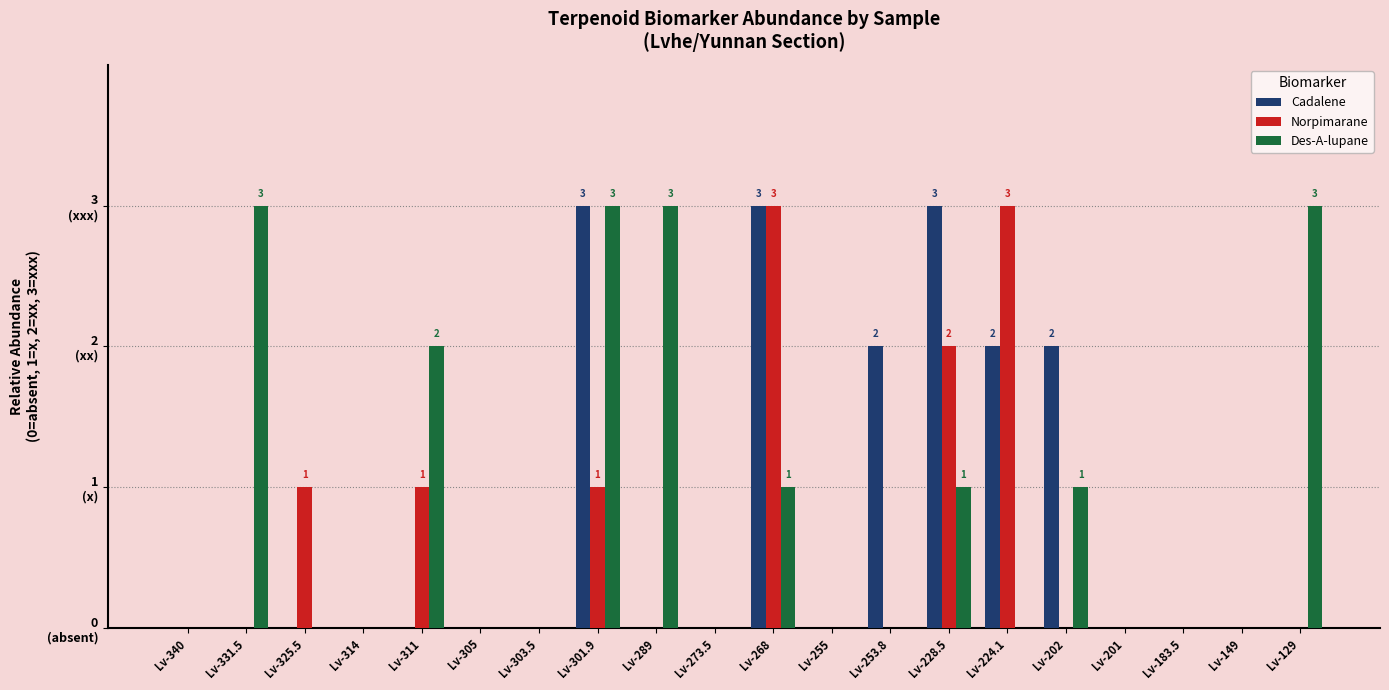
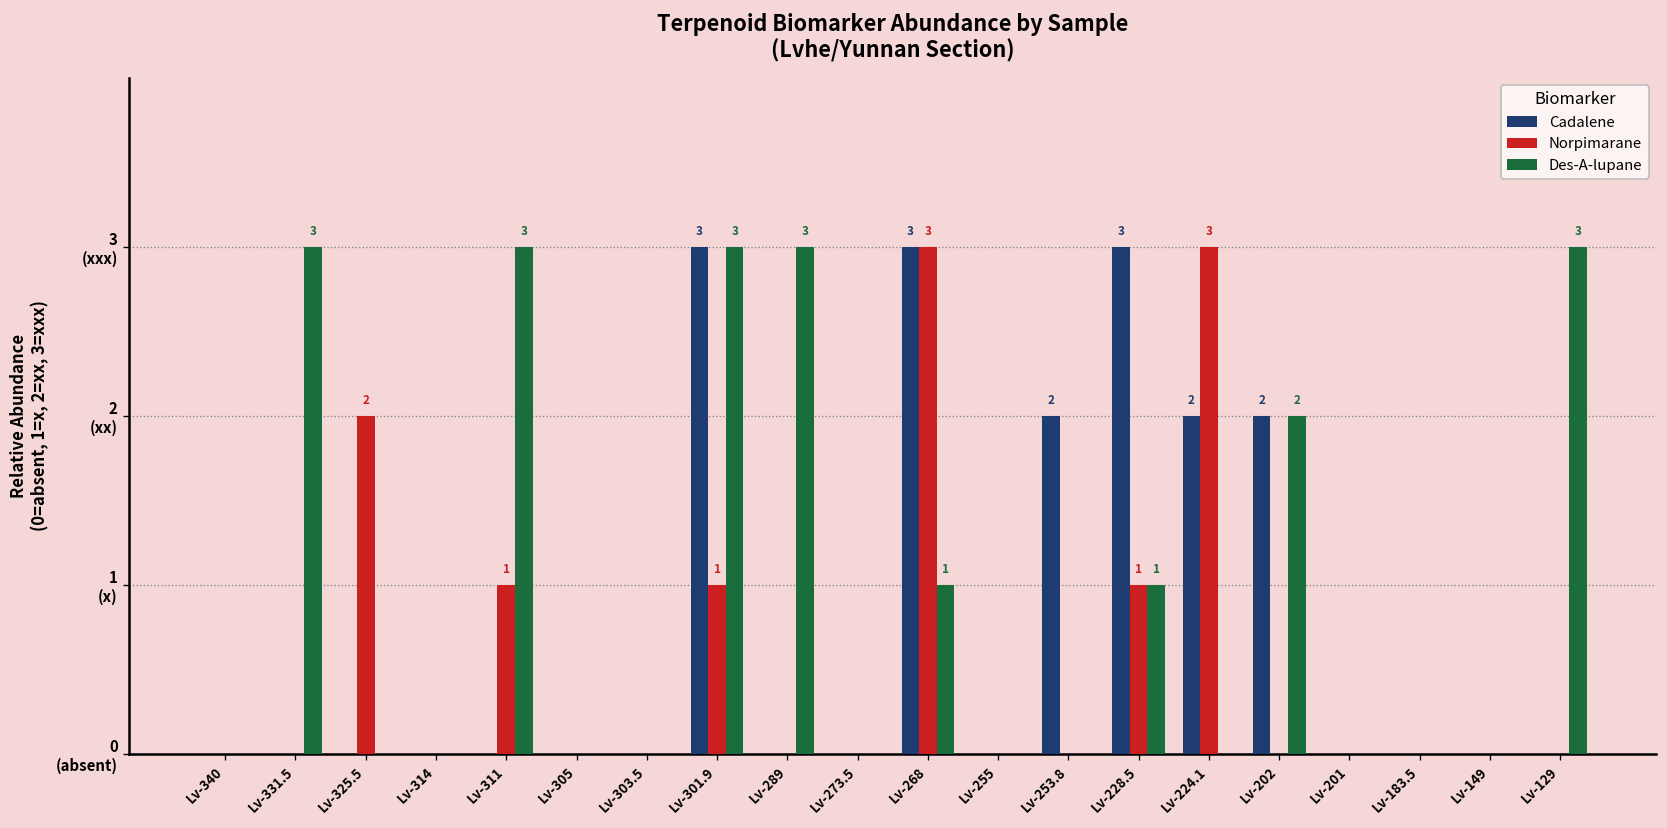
  {
    "Cadalene": {
      "Lv-301.9": 3,
      "Lv-268": 3,
      "Lv-253.8": 2,
      "Lv-228.5": 3,
      "Lv-224.1": 2,
      "Lv-202": 2
    },
    "Norpimarane": {
-     "Lv-325.5": 1,
+     "Lv-325.5": 2,
      "Lv-311": 1,
      "Lv-301.9": 1,
      "Lv-268": 3,
-     "Lv-228.5": 2,
+     "Lv-228.5": 1,
      "Lv-224.1": 3
    },
    "Des-A-lupane": {
      "Lv-331.5": 3,
-     "Lv-311": 2,
+     "Lv-311": 3,
      "Lv-301.9": 3,
      "Lv-289": 3,
      "Lv-268": 1,
      "Lv-228.5": 1,
-     "Lv-202": 1,
+     "Lv-202": 2,
      "Lv-129": 3
    }
  }
